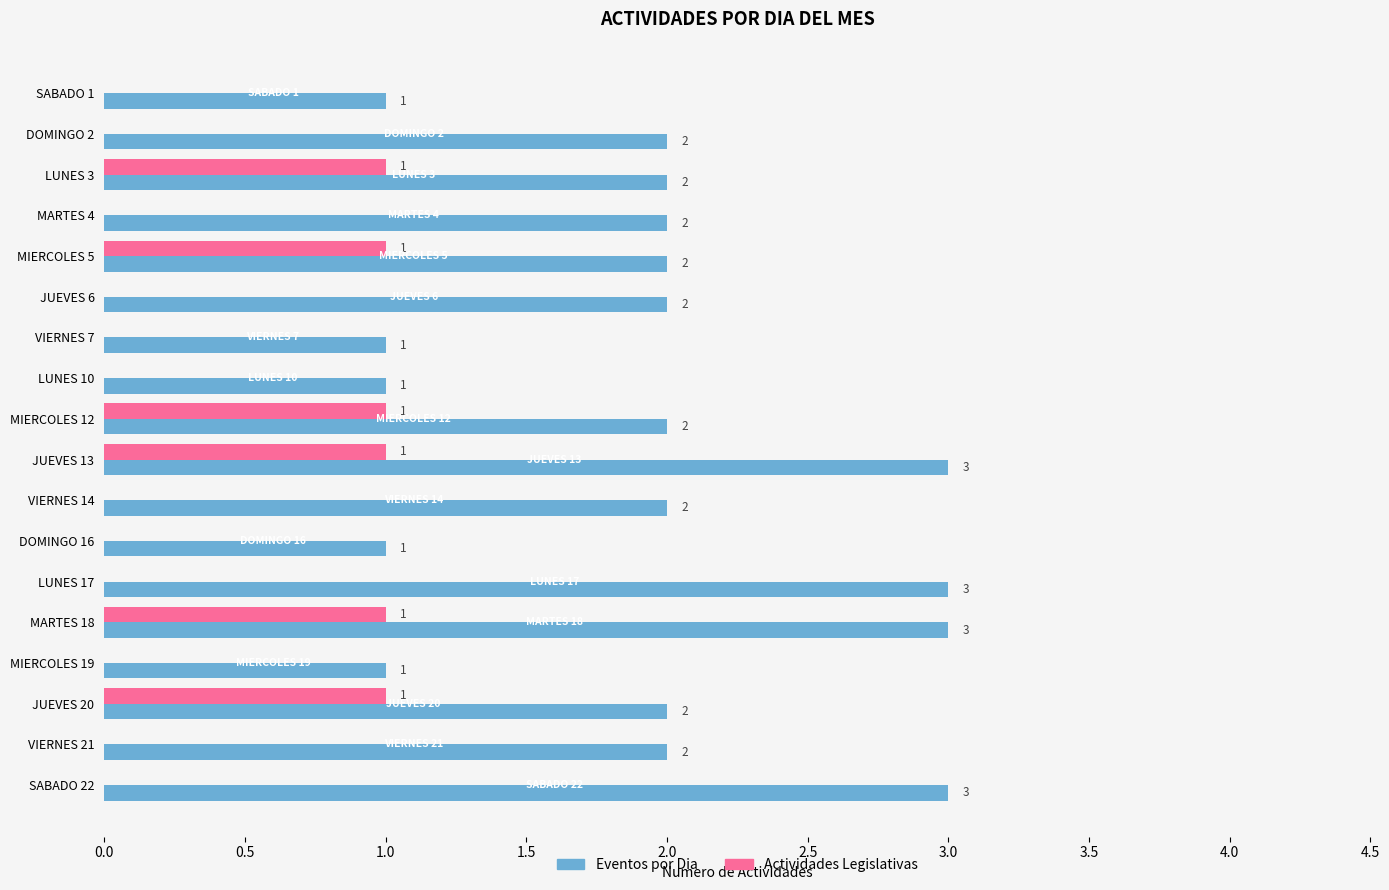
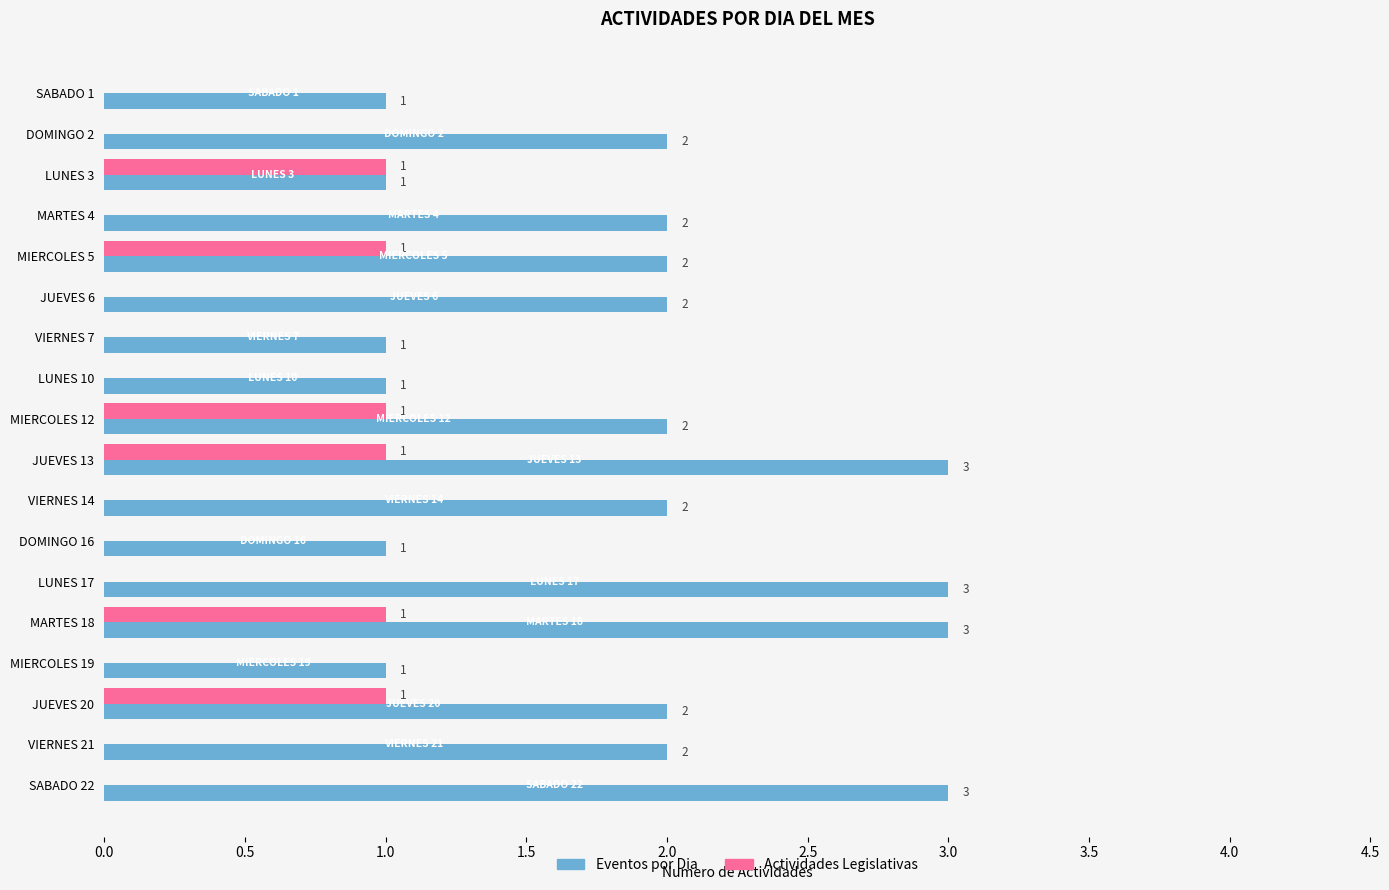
  {
    "Eventos por Dia": {
      "SABADO 1": 1,
      "DOMINGO 2": 2,
-     "LUNES 3": 2,
+     "LUNES 3": 1,
      "MARTES 4": 2,
      "MIERCOLES 5": 2,
      "JUEVES 6": 2,
      "VIERNES 7": 1,
      "LUNES 10": 1,
      "MIERCOLES 12": 2,
      "JUEVES 13": 3,
      "VIERNES 14": 2,
      "DOMINGO 16": 1,
      "LUNES 17": 3,
      "MARTES 18": 3,
      "MIERCOLES 19": 1,
      "JUEVES 20": 2,
      "VIERNES 21": 2,
      "SABADO 22": 3
    },
    "Actividades Legislativas": {
      "LUNES 3": 1,
      "MIERCOLES 12": 1,
      "JUEVES 13": 1,
      "MARTES 18": 1,
      "JUEVES 20": 1
    }
  }
